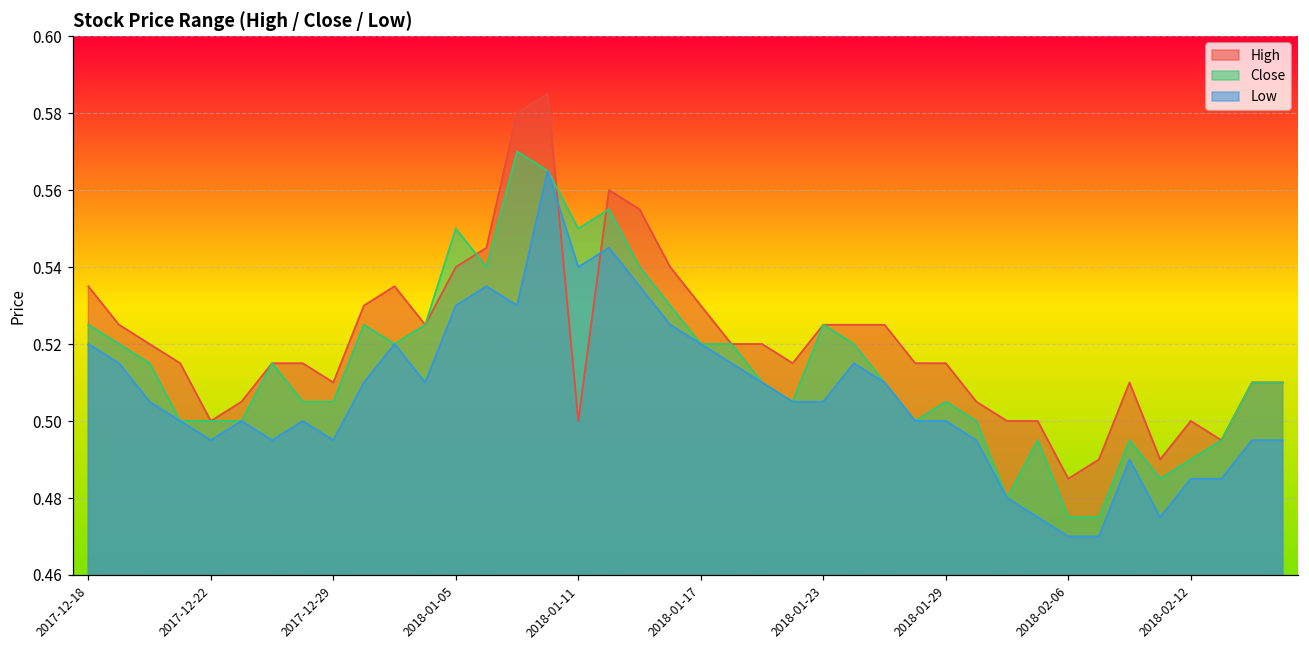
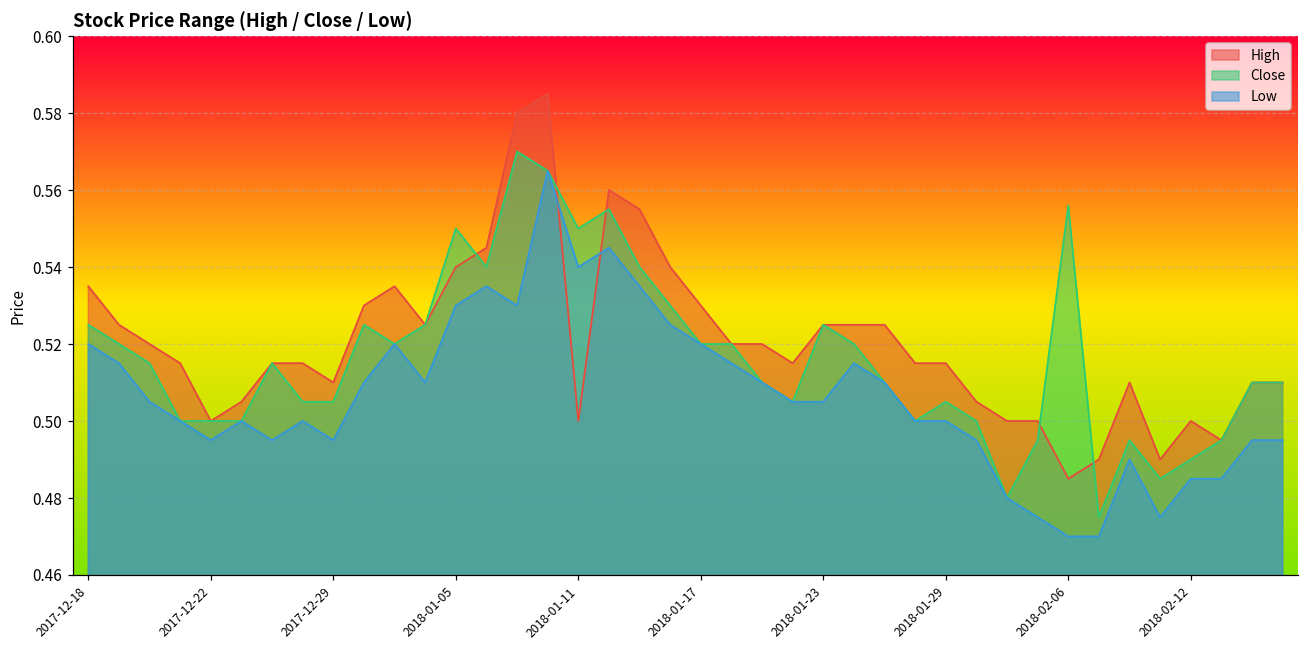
  {
    "High": {
      "2017-12-18": 0.535,
      "2017-12-29": 0.510,
      "2018-01-05": 0.540,
      "2018-01-11": 0.500,
      "2018-01-17": 0.530,
      "2018-01-29": 0.515,
      "2018-02-06": 0.485,
      "2018-02-12": 0.500
    },
    "Close": {
      "2017-12-18": 0.525,
      "2017-12-29": 0.505,
      "2018-01-05": 0.550,
      "2018-01-11": 0.550,
      "2018-01-29": 0.505,
-     "2018-02-06": 0.475,
+     "2018-02-06": 0.556,
      "2018-02-12": 0.490
    },
    "Low": {
      "2017-12-18": 0.520,
      "2017-12-22": 0.495,
      "2017-12-29": 0.495,
      "2018-01-05": 0.530,
      "2018-01-11": 0.540,
      "2018-01-23": 0.505,
      "2018-01-29": 0.500,
      "2018-02-06": 0.470,
      "2018-02-12": 0.485
    }
  }
